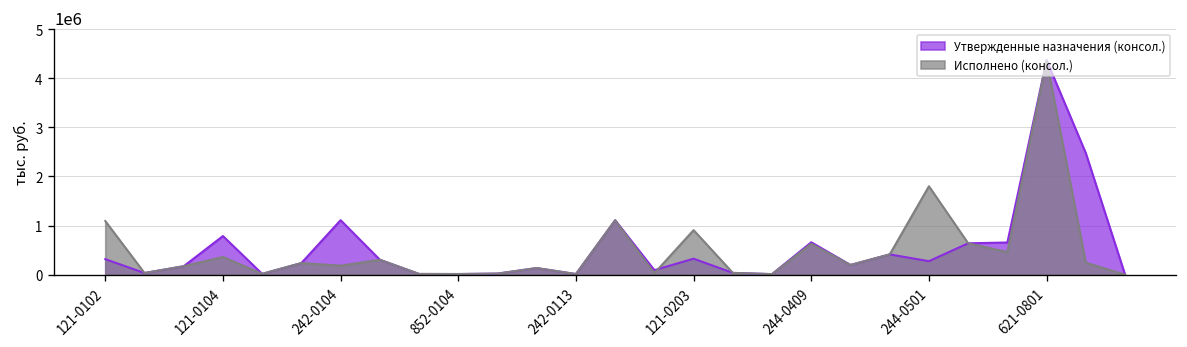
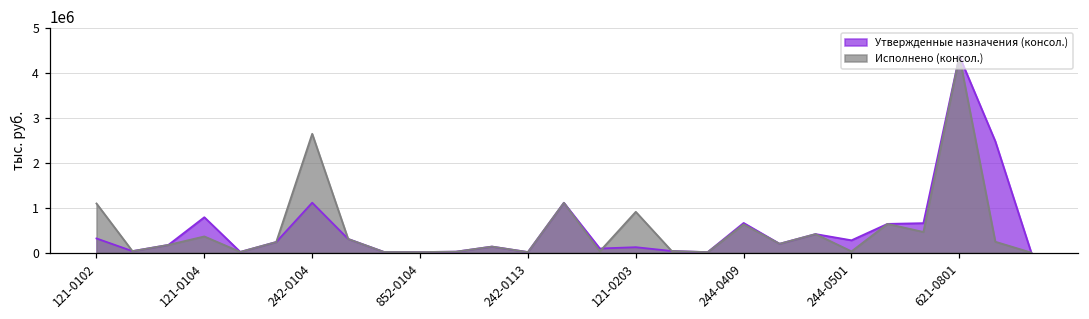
  {
    "Утвержденные назначения (консол.)": {
      "121-0102": 300000,
      "121-0104": 800000,
      "242-0104": 1100000,
-     "121-0203": 300000,
+     "121-0203": 100000,
      "244-0501": 300000
    },
    "Исполнено (консол.)": {
      "121-0102": 1100000,
      "121-0104": 400000,
-     "242-0104": 200000,
+     "242-0104": 2600000,
      "121-0203": 900000,
-     "244-0501": 1800000
+     "244-0501": 0
    }
  }
